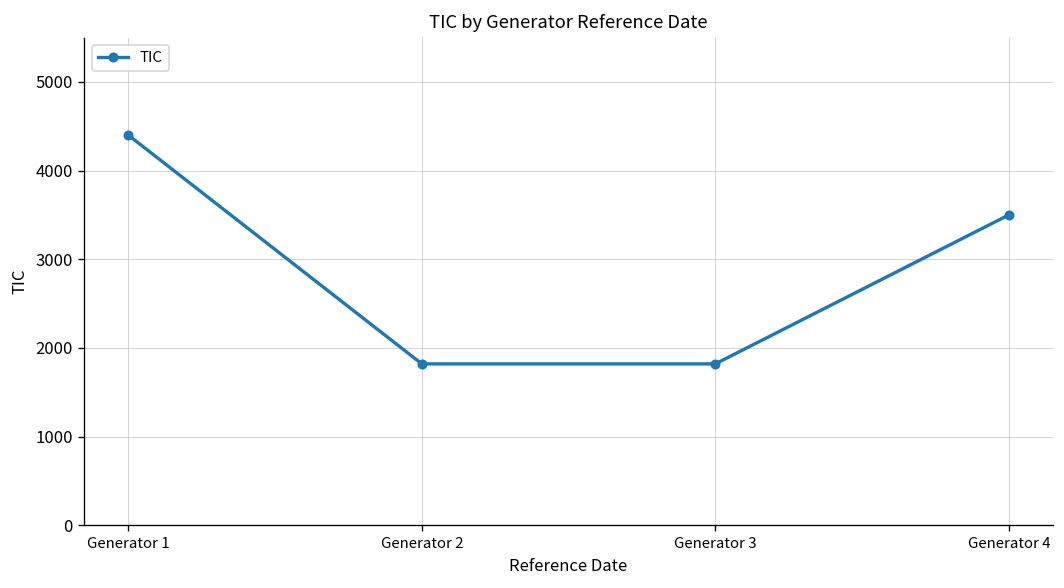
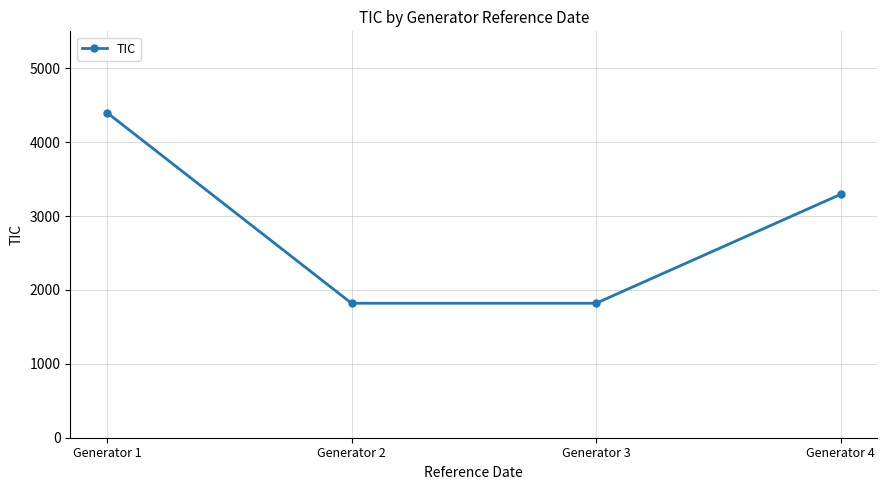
  {
    "Generator 1": 4400,
    "Generator 2": 1800,
    "Generator 3": 1800,
-   "Generator 4": 3500
+   "Generator 4": 3300
  }
